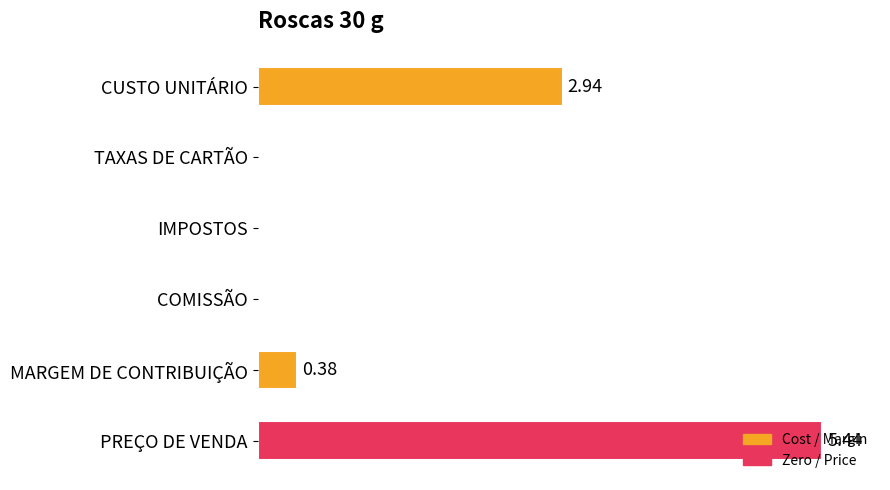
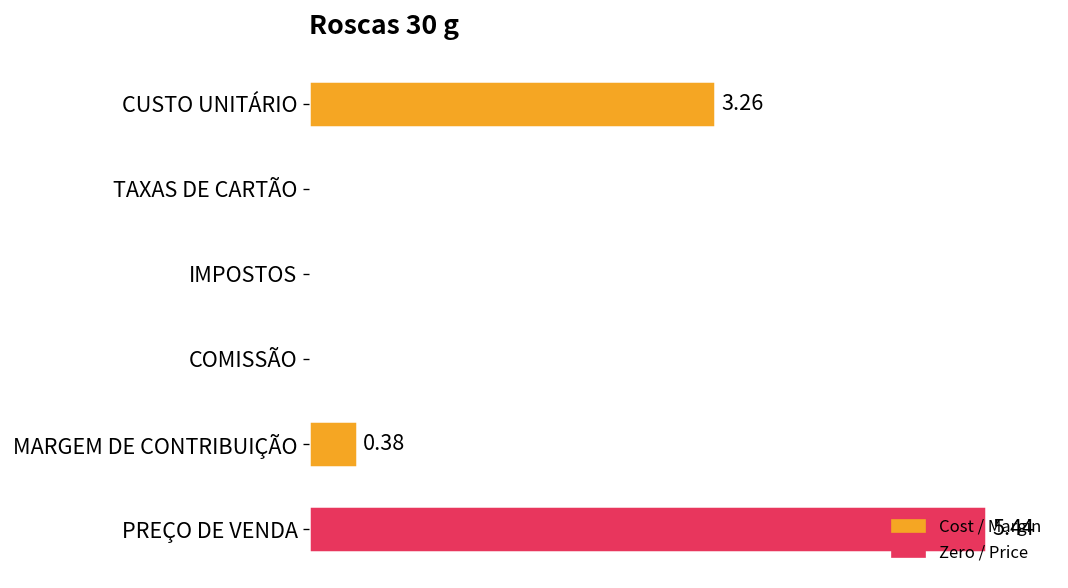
  {
-   "CUSTO UNITÁRIO": 2.94,
+   "CUSTO UNITÁRIO": 3.26,
    "MARGEM DE CONTRIBUIÇÃO": 0.38,
    "PREÇO DE VENDA": 5.44
  }
